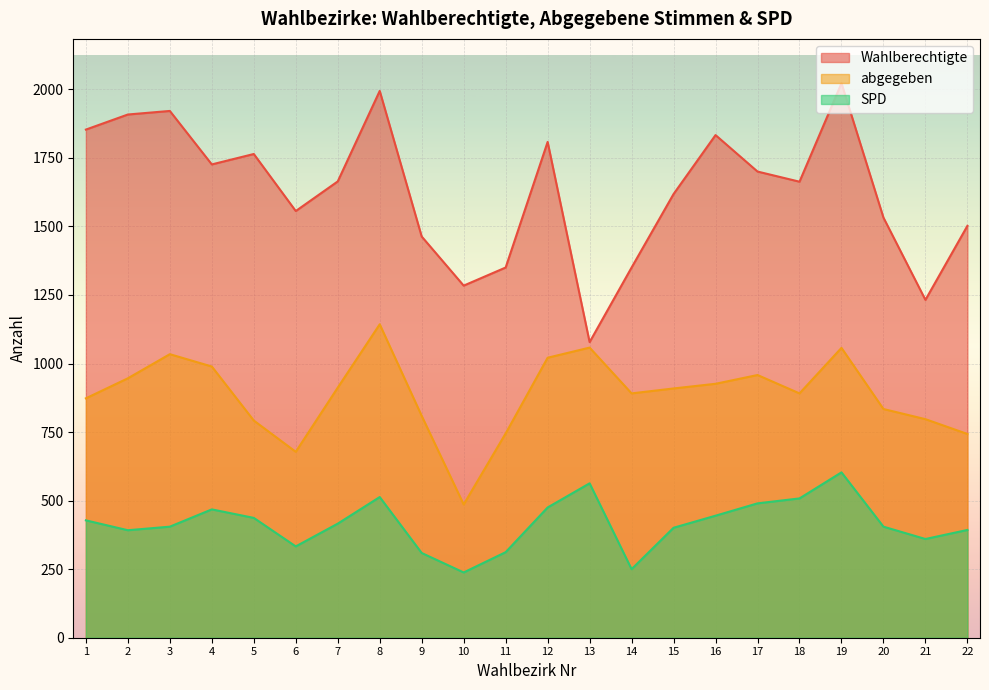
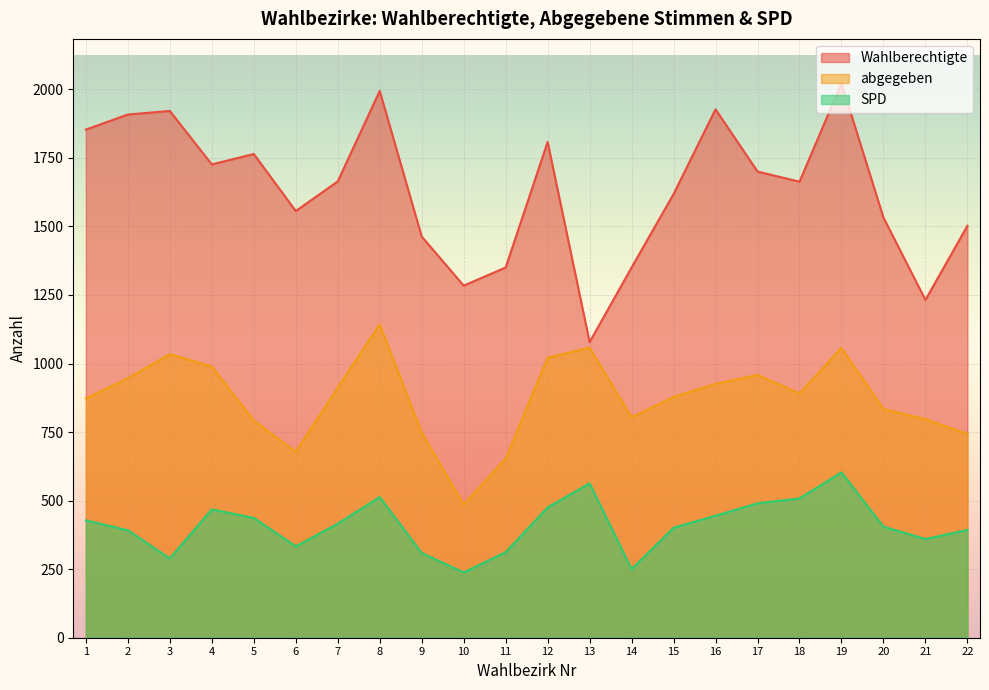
  {
    "Wahlberechtigte": {
      "1": 1850,
      "2": 1910,
      "3": 1920,
      "4": 1730,
      "5": 1760,
      "6": 1560,
      "7": 1660,
      "8": 1990,
      "9": 1460,
      "10": 1280,
      "11": 1350,
      "12": 1810,
      "13": 1080,
      "14": 1350,
      "15": 1620,
-     "16": 1830,
+     "16": 1930,
      "17": 1700,
      "18": 1660,
      "20": 1530,
      "21": 1230,
      "22": 1500
    },
    "abgegeben": {
      "1": 870,
      "2": 950,
      "3": 1030,
      "4": 990,
      "5": 790,
      "6": 680,
      "7": 910,
      "8": 1140,
-     "9": 810,
+     "9": 750,
      "10": 490,
-     "11": 750,
+     "11": 650,
      "12": 1020,
      "13": 1060,
-     "14": 890,
-     "15": 910,
+     "14": 800,
+     "15": 880,
      "16": 930,
      "17": 960,
      "18": 890,
      "19": 1060,
      "20": 830,
      "21": 800,
      "22": 740
    },
    "SPD": {
      "1": 430,
      "2": 390,
-     "3": 410,
+     "3": 290,
      "4": 470,
      "5": 440,
      "6": 330,
      "7": 420,
      "8": 510,
      "9": 310,
      "10": 240,
      "11": 310,
      "12": 480,
      "13": 560,
      "14": 250,
      "15": 400,
      "16": 450,
      "17": 490,
      "18": 510,
      "19": 600,
      "20": 410,
      "21": 360,
      "22": 390
    }
  }
